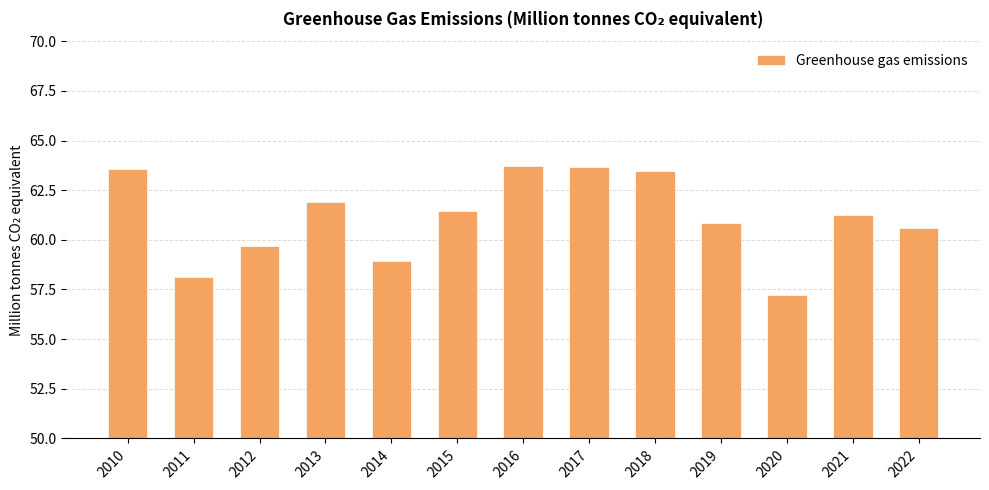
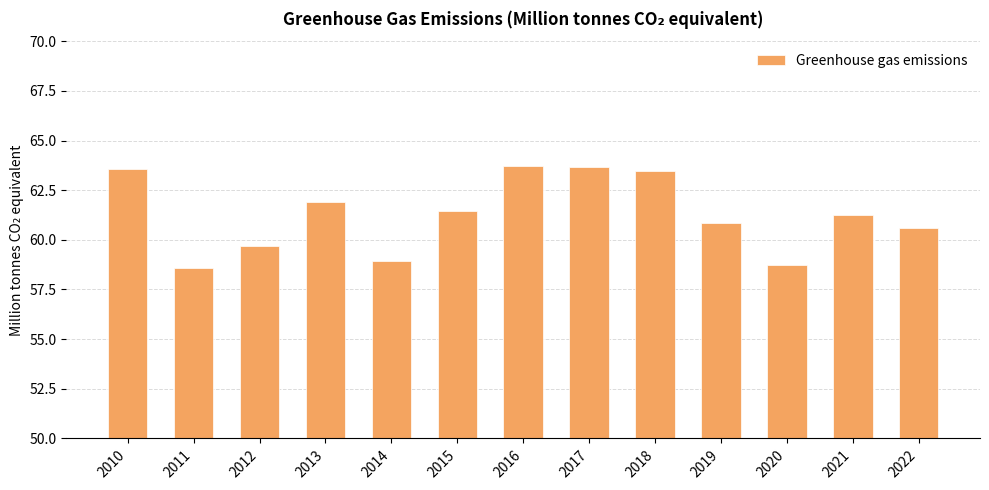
  {
    "2010": 63.6,
-   "2011": 58.1,
+   "2011": 58.6,
    "2012": 59.7,
    "2013": 61.9,
    "2014": 59.0,
    "2015": 61.4,
    "2016": 63.7,
    "2017": 63.7,
    "2018": 63.5,
    "2019": 60.9,
-   "2020": 57.2,
+   "2020": 58.7,
    "2021": 61.3,
    "2022": 60.6
  }
